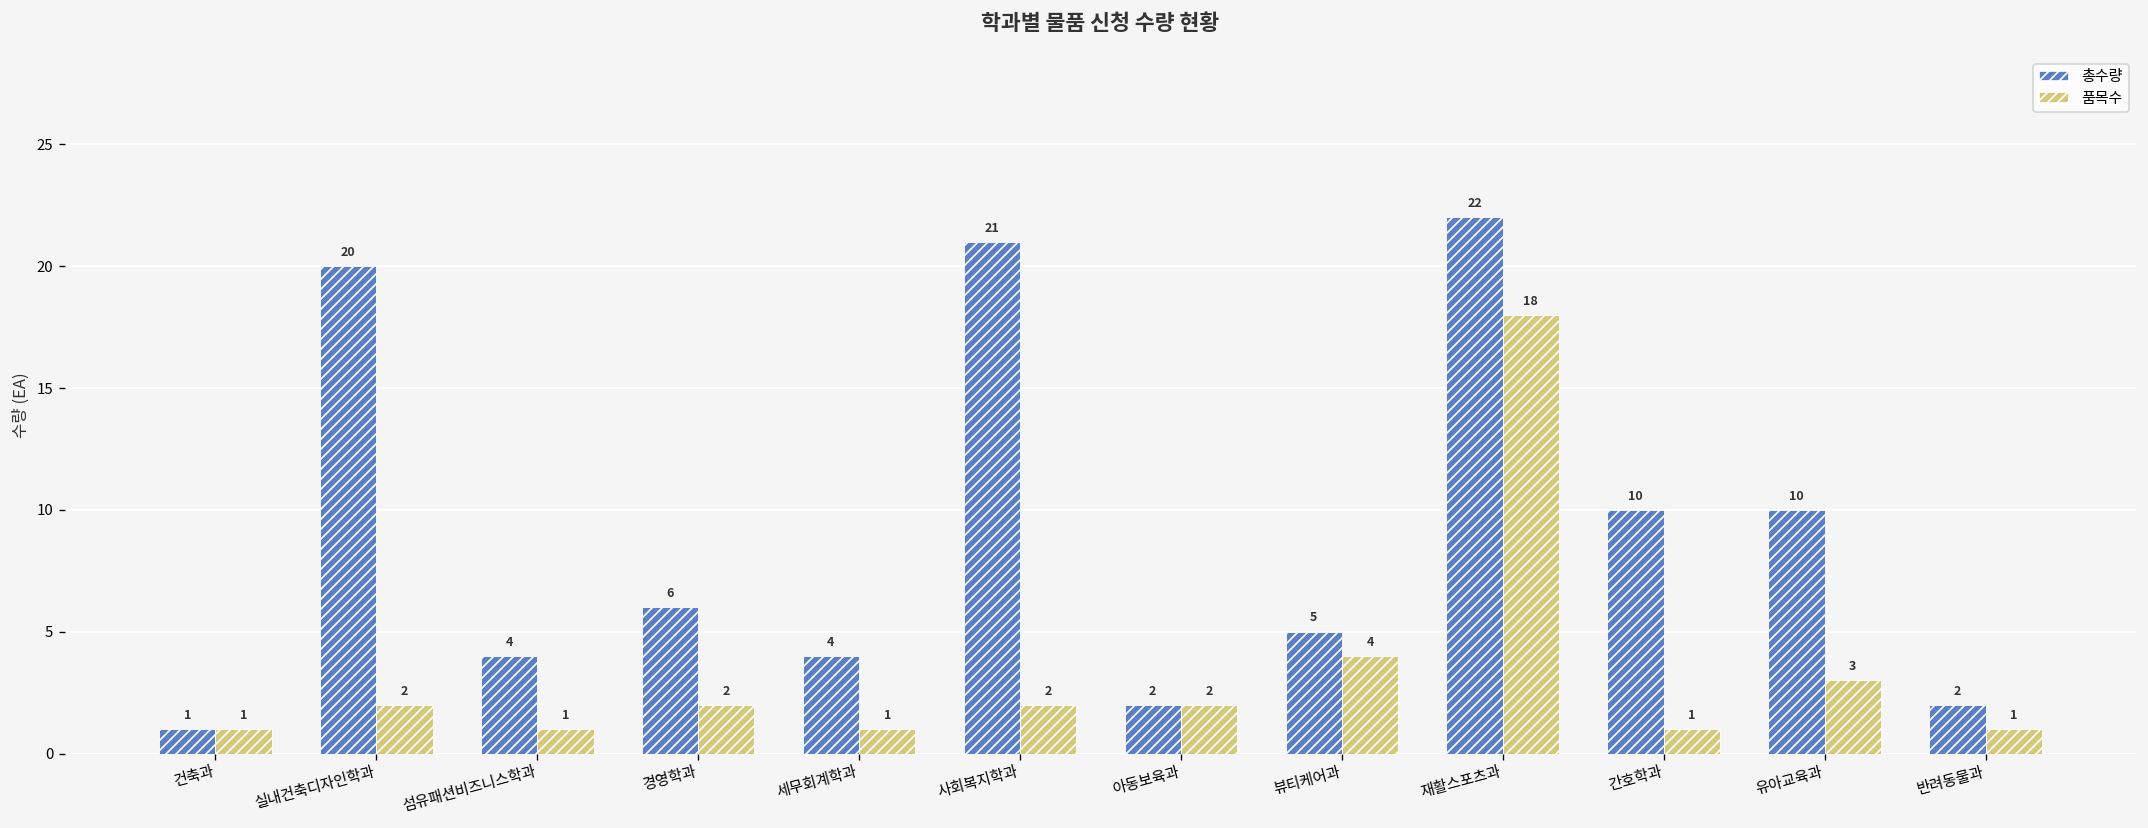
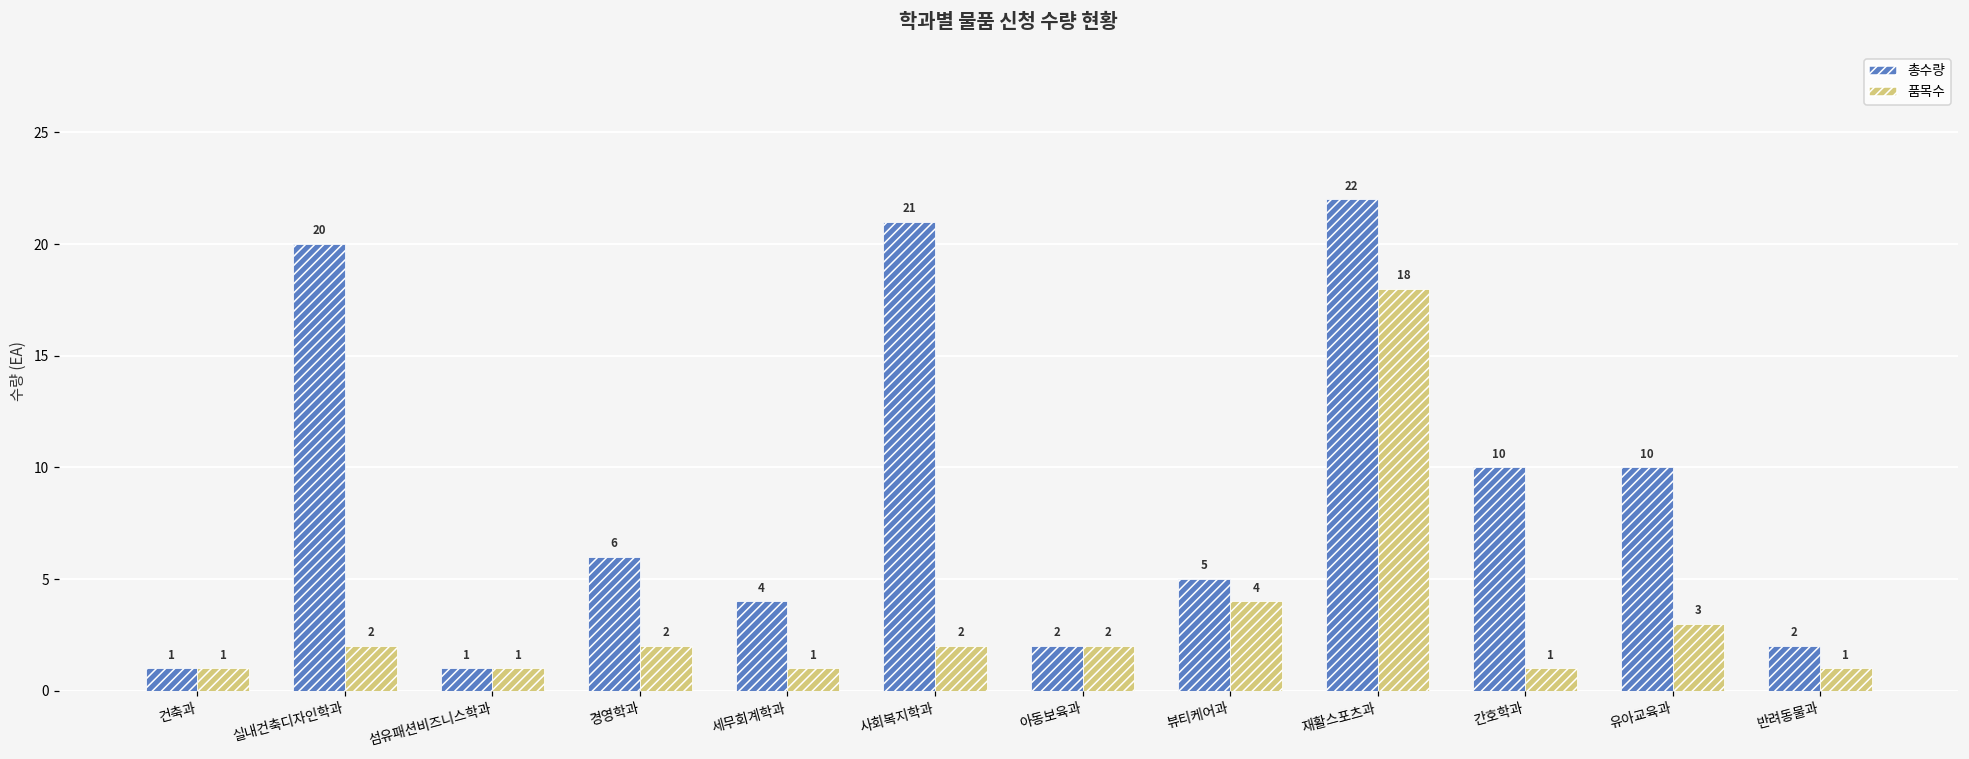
  {
    "총수량": {
      "건축과": 1,
      "실내건축디자인학과": 20,
-     "섬유패션비즈니스학과": 4,
+     "섬유패션비즈니스학과": 1,
      "경영학과": 6,
      "세무회계학과": 4,
      "사회복지학과": 21,
      "아동보육과": 2,
      "뷰티케어과": 5,
      "재활스포츠과": 22,
      "간호학과": 10,
      "유아교육과": 10,
      "반려동물과": 2
    },
    "품목수": {
      "건축과": 1,
      "실내건축디자인학과": 2,
      "섬유패션비즈니스학과": 1,
      "경영학과": 2,
      "세무회계학과": 1,
      "사회복지학과": 2,
      "아동보육과": 2,
      "뷰티케어과": 4,
      "재활스포츠과": 18,
      "간호학과": 1,
      "유아교육과": 3,
      "반려동물과": 1
    }
  }
